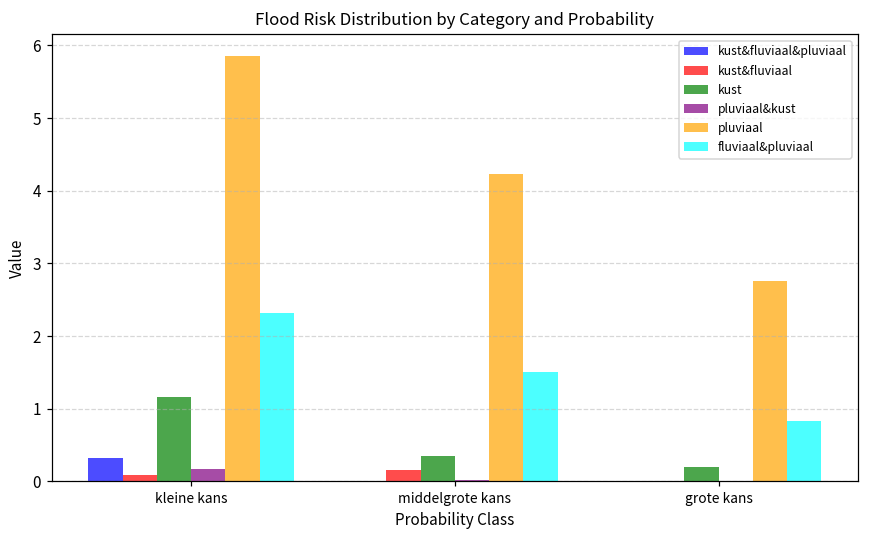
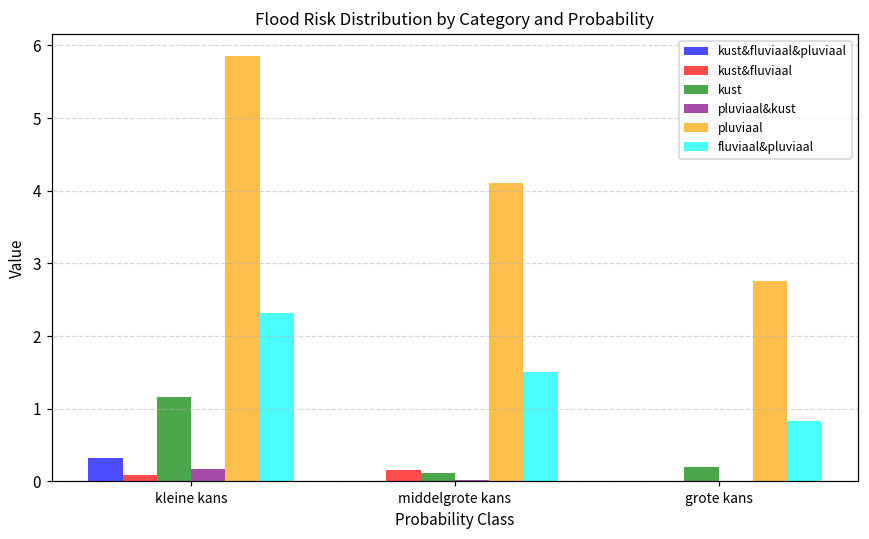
  {
    "kust&fluviaal&pluviaal": {
      "kleine kans": 0.3,
      "grote kans": 0.0
    },
    "kust&fluviaal": {
      "kleine kans": 0.1,
      "middelgrote kans": 0.2,
      "grote kans": 0.0
    },
    "kust": {
      "kleine kans": 1.2,
-     "middelgrote kans": 0.4,
+     "middelgrote kans": 0.1,
      "grote kans": 0.2
    },
    "pluviaal&kust": {
      "kleine kans": 0.2,
      "grote kans": 0.0
    },
    "pluviaal": {
      "kleine kans": 5.9,
-     "middelgrote kans": 4.2,
+     "middelgrote kans": 4.1,
      "grote kans": 2.8
    },
    "fluviaal&pluviaal": {
      "kleine kans": 2.3,
      "middelgrote kans": 1.5,
      "grote kans": 0.8
    }
  }
